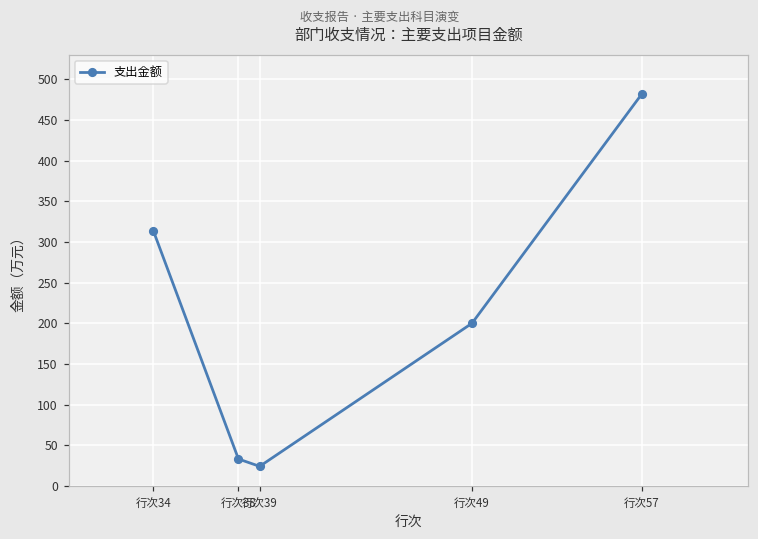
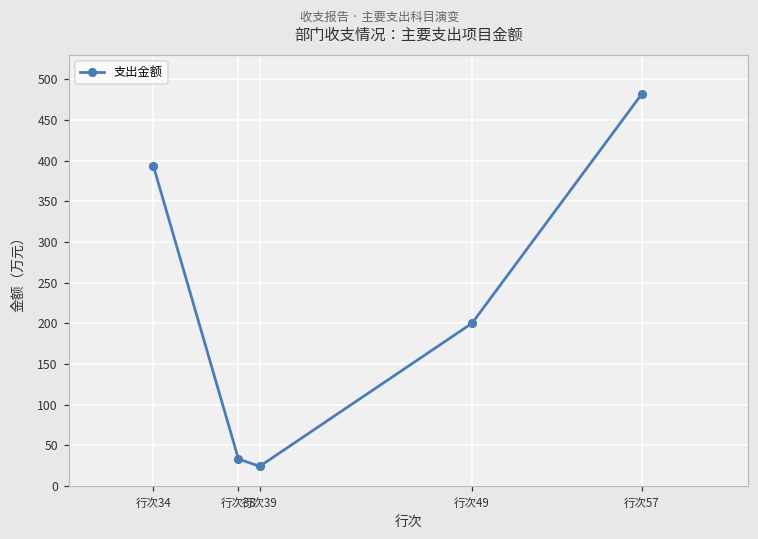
  {
-   "行次34": 310,
+   "行次34": 390,
    "行次49": 200,
    "行次57": 480
  }
